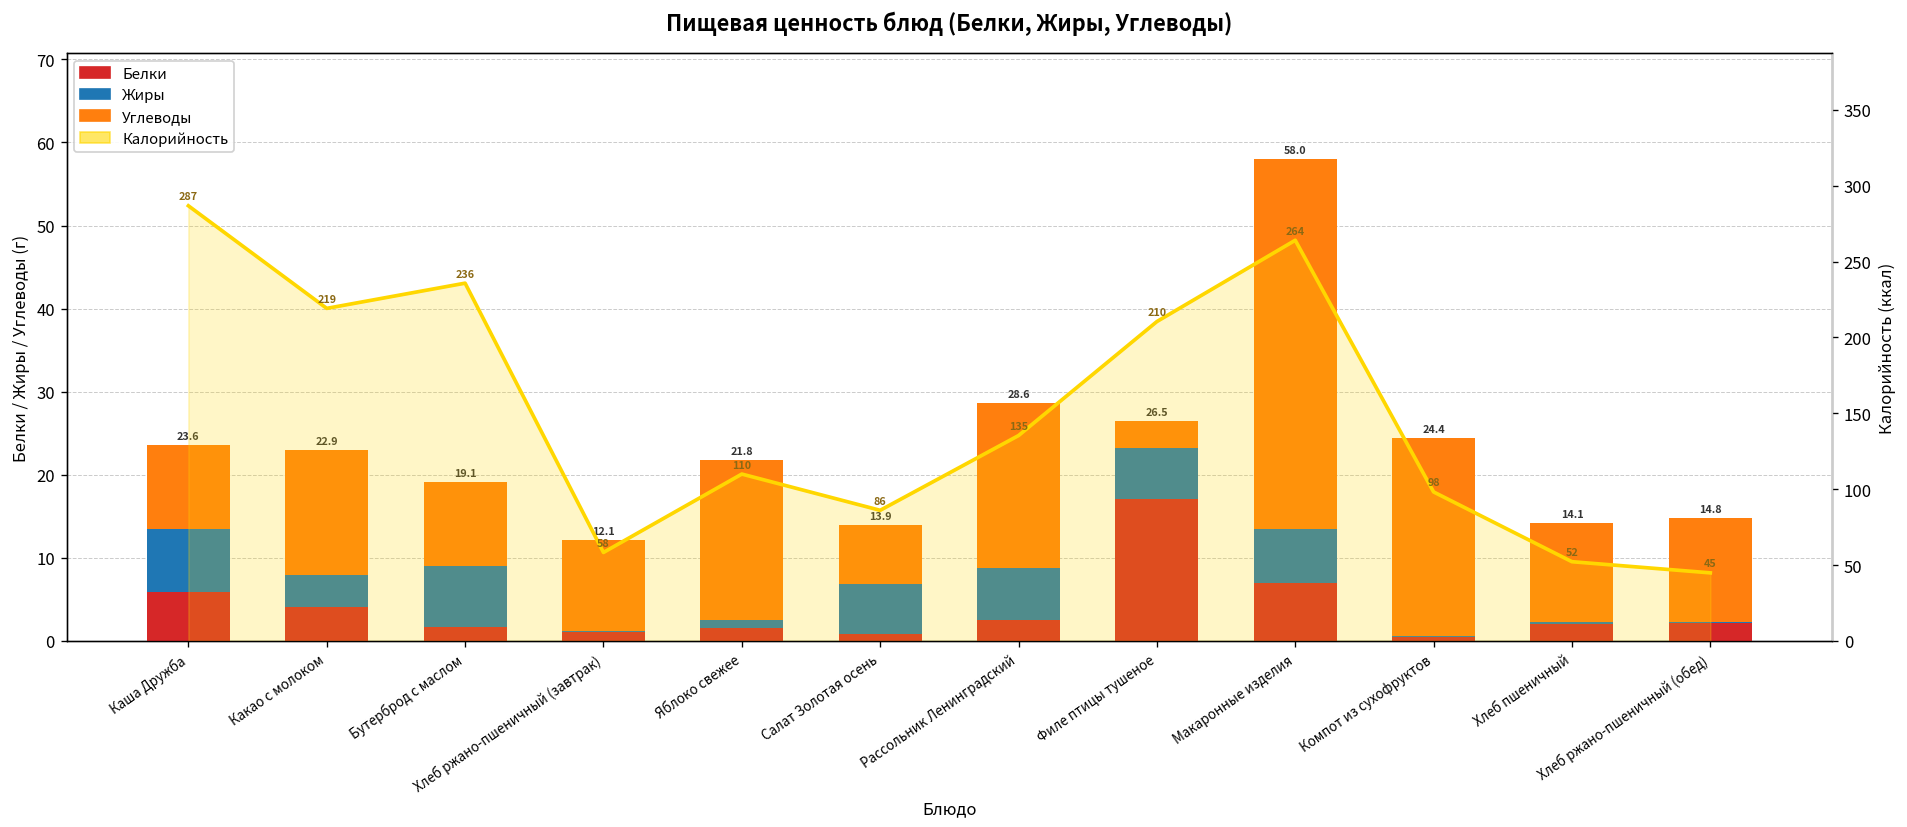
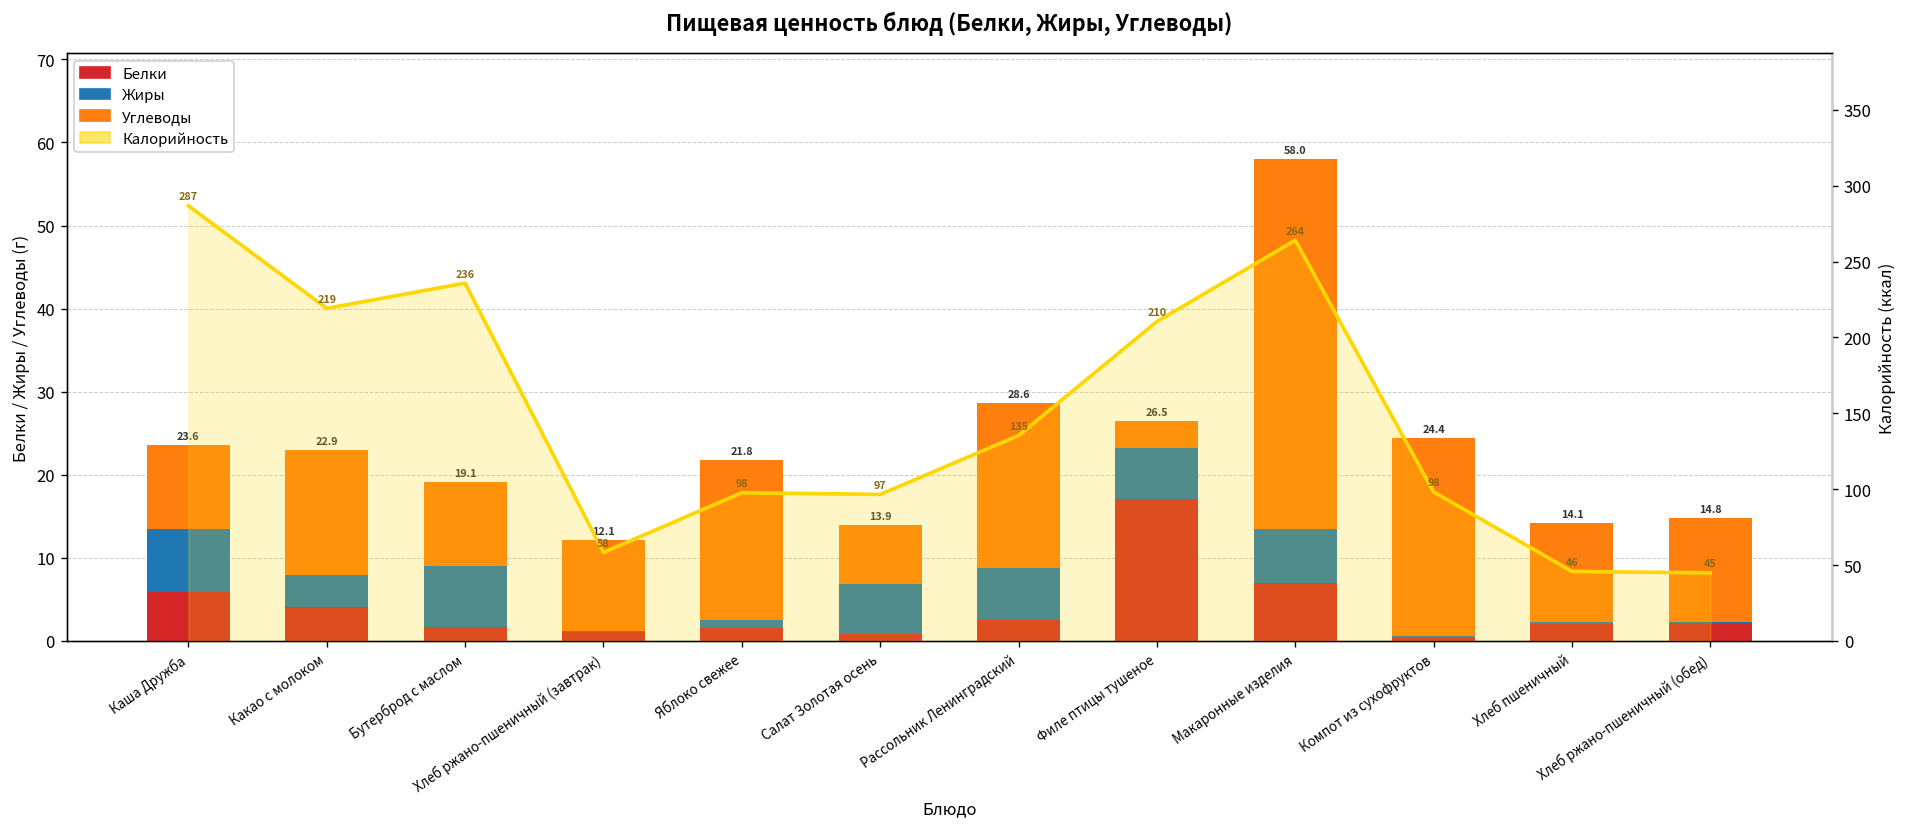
  {
    "Калорийность": {
      "Каша Дружба": 287,
      "Какао с молоком": 219,
      "Бутерброд с маслом": 236,
      "Хлеб ржано-пшеничный (завтрак)": 58,
-     "Яблоко свежее": 110,
-     "Салат Золотая осень": 86,
+     "Яблоко свежее": 98,
+     "Салат Золотая осень": 97,
      "Рассольник Ленинградский": 135,
      "Филе птицы тушеное": 210,
      "Макаронные изделия": 264,
      "Компот из сухофруктов": 98,
-     "Хлеб пшеничный": 52,
+     "Хлеб пшеничный": 46,
      "Хлеб ржано-пшеничный (обед)": 45
    }
  }
